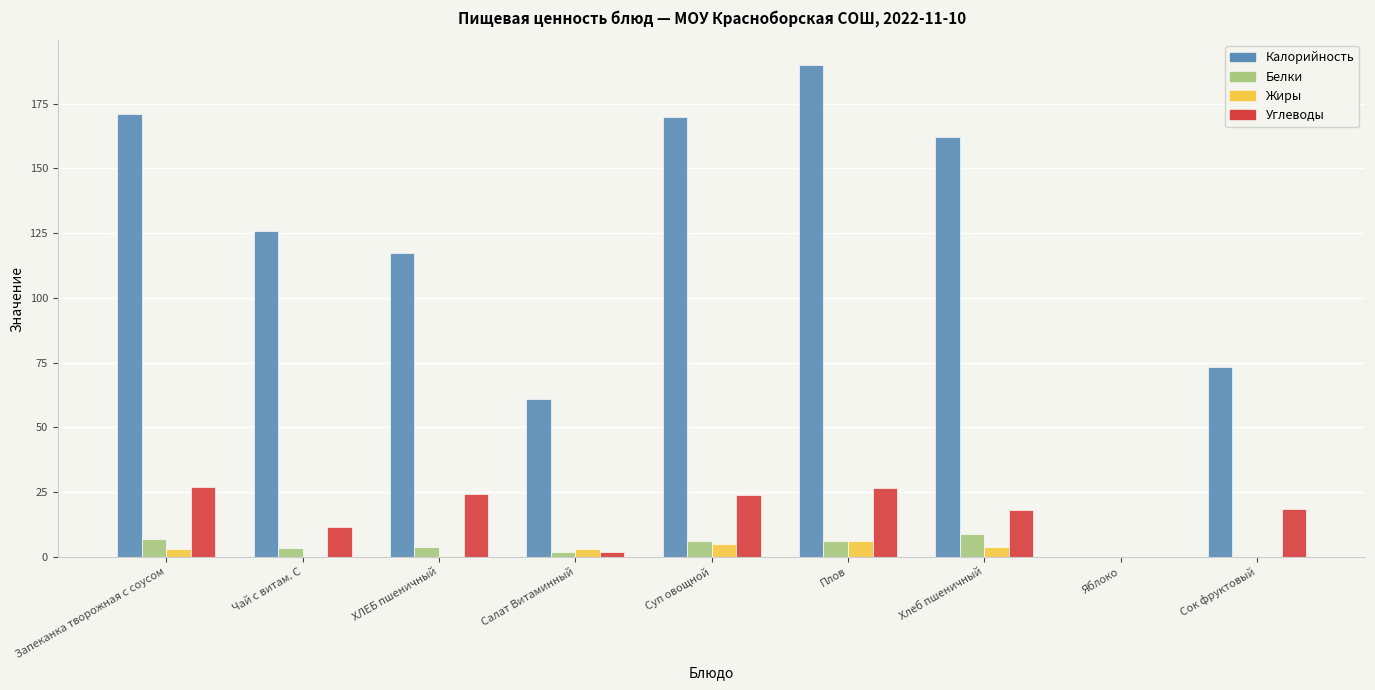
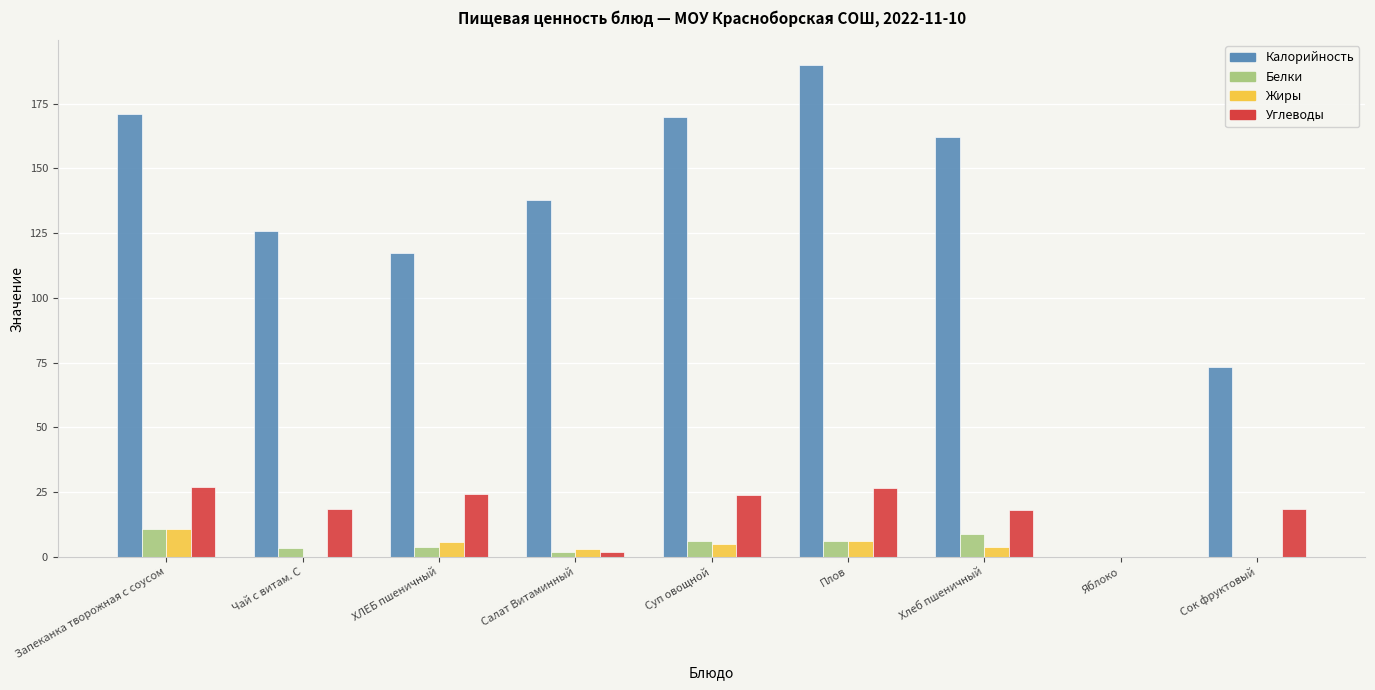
  {
    "Калорийность": {
      "Запеканка творожная с соусом": 171,
      "Чай с витам. С": 126,
      "ХЛЕБ пшеничный": 118,
-     "Салат Витаминный": 61,
+     "Салат Витаминный": 138,
      "Суп овощной": 170,
      "Плов": 190,
      "Хлеб пшеничный": 162,
      "Яблоко": 0,
      "Сок фруктовый": 73
    },
    "Белки": {
-     "Запеканка творожная с соусом": 7,
+     "Запеканка творожная с соусом": 11,
      "Чай с витам. С": 3,
      "ХЛЕБ пшеничный": 4,
      "Салат Витаминный": 2,
      "Суп овощной": 6,
      "Плов": 6,
      "Хлеб пшеничный": 9,
      "Яблоко": 0
    },
    "Жиры": {
-     "Запеканка творожная с соусом": 3,
-     "ХЛЕБ пшеничный": 0,
+     "Запеканка творожная с соусом": 11,
+     "ХЛЕБ пшеничный": 6,
      "Салат Витаминный": 3,
      "Суп овощной": 5,
      "Плов": 6,
      "Хлеб пшеничный": 4,
      "Яблоко": 0
    },
    "Углеводы": {
      "Запеканка творожная с соусом": 27,
-     "Чай с витам. С": 11,
+     "Чай с витам. С": 19,
      "ХЛЕБ пшеничный": 24,
      "Салат Витаминный": 2,
      "Суп овощной": 24,
      "Плов": 27,
      "Хлеб пшеничный": 18,
      "Яблоко": 0,
      "Сок фруктовый": 19
    }
  }
